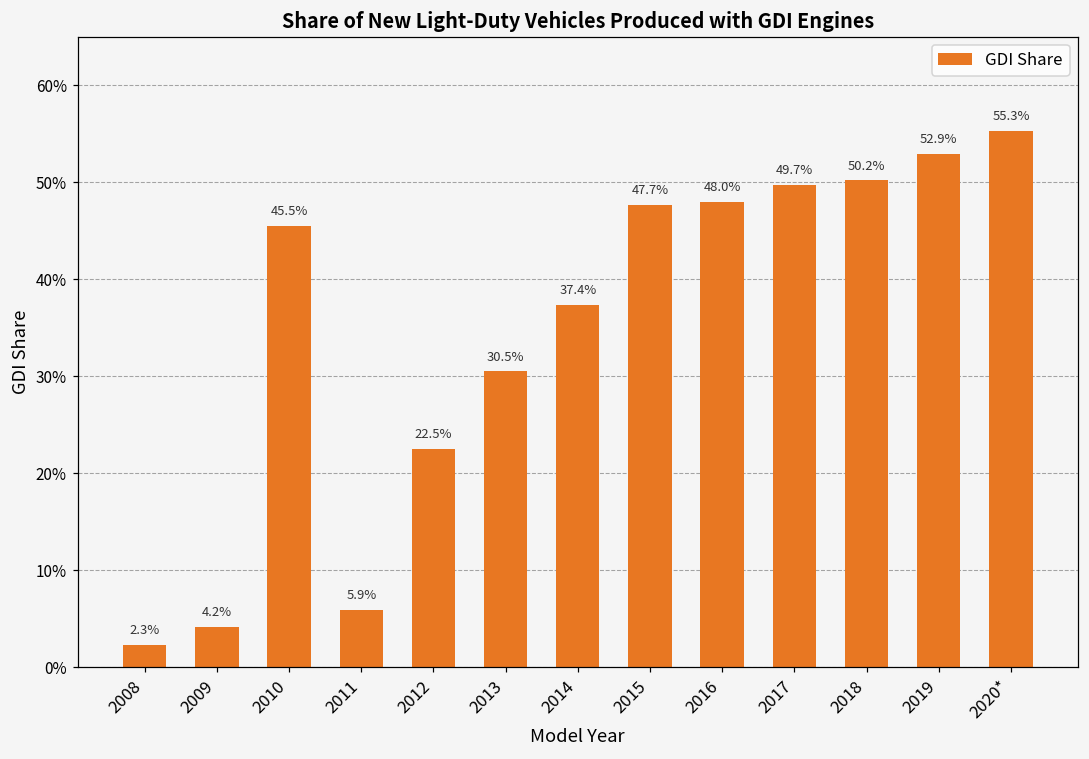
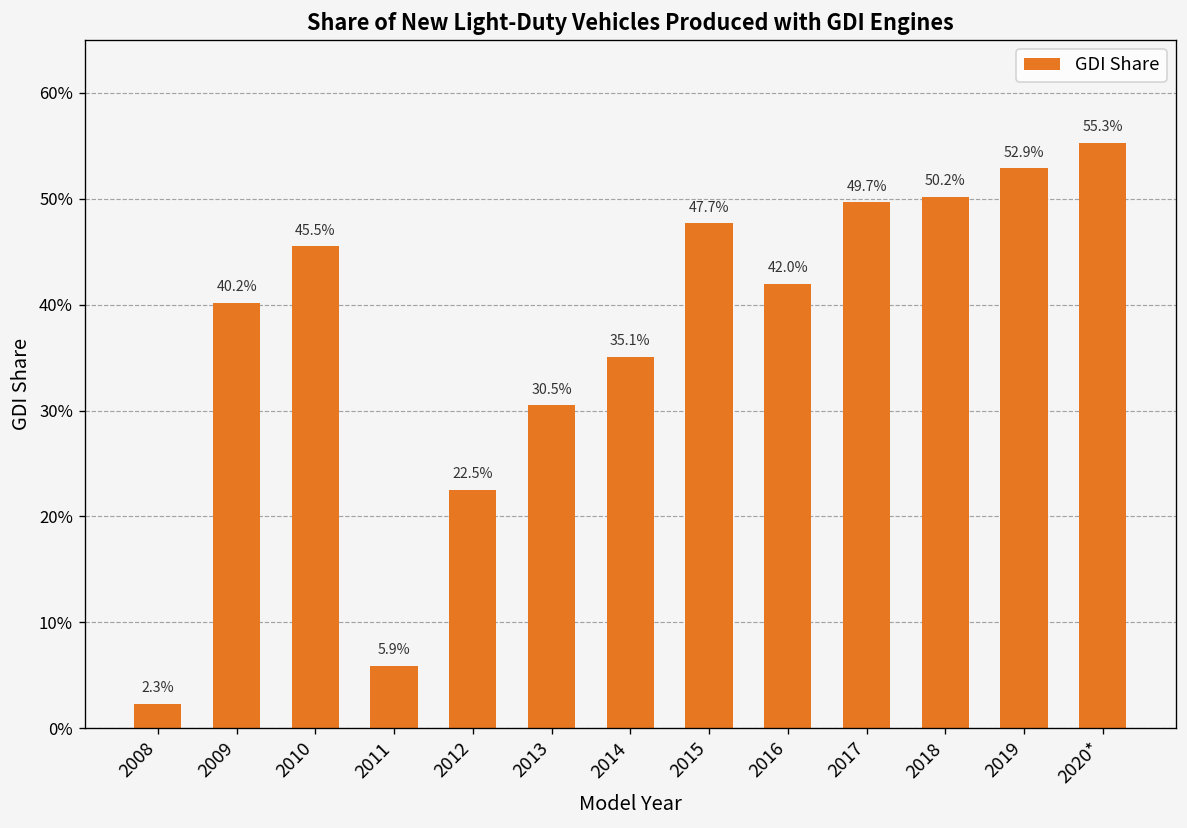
  {
    "2008": "2.3%",
-   "2009": "4.2%",
+   "2009": "40.2%",
    "2010": "45.5%",
    "2011": "5.9%",
    "2012": "22.5%",
    "2013": "30.5%",
-   "2014": "37.4%",
+   "2014": "35.1%",
    "2015": "47.7%",
-   "2016": "48.0%",
+   "2016": "42.0%",
    "2017": "49.7%",
    "2018": "50.2%",
    "2019": "52.9%",
    "2020*": "55.3%"
  }
